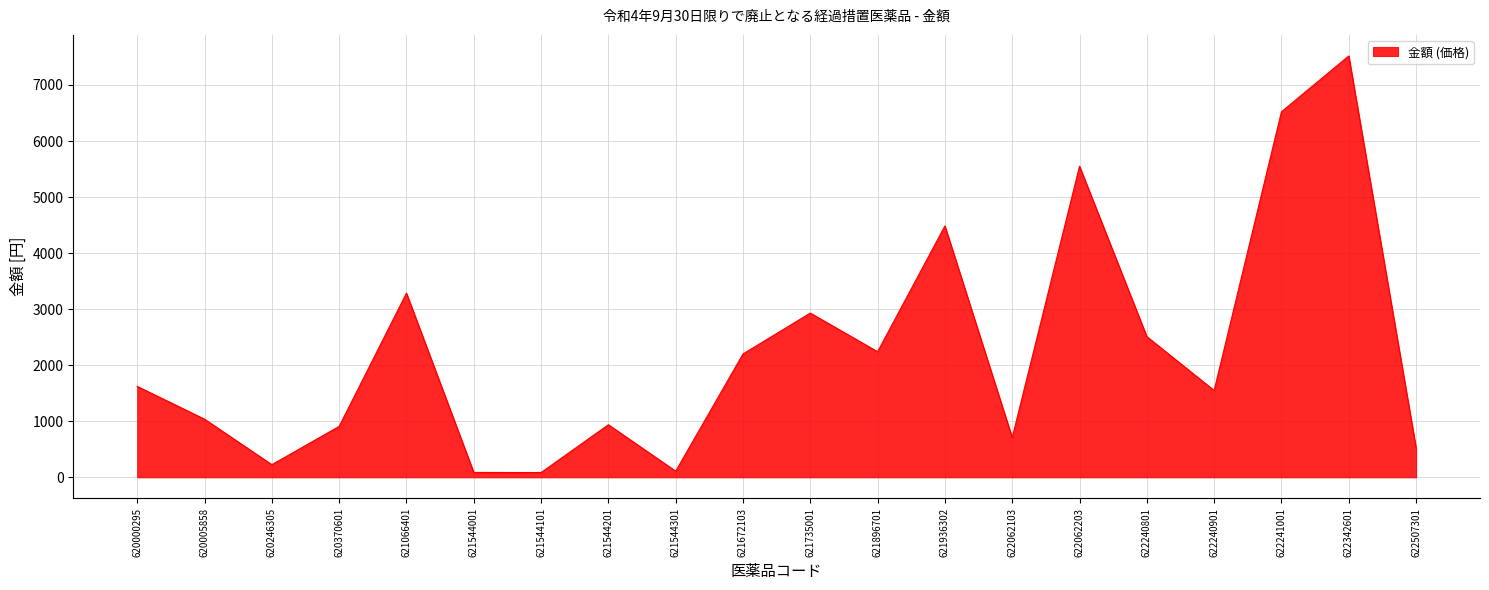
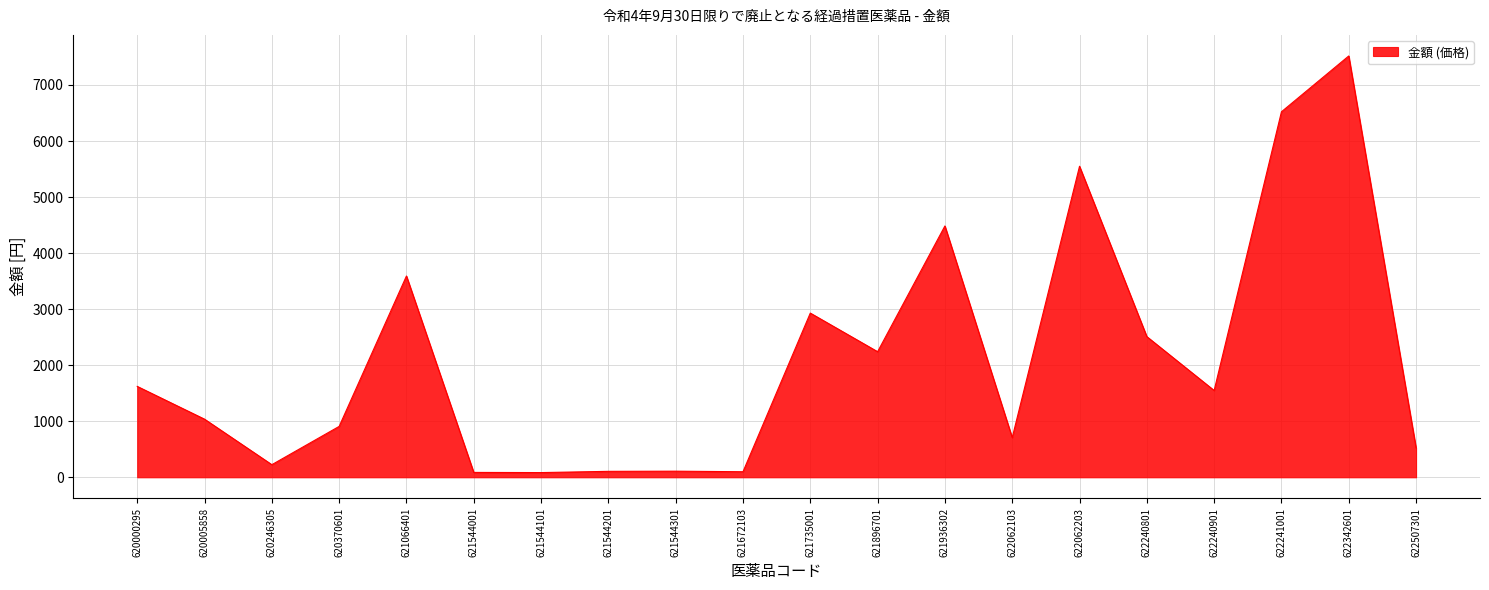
  {
    "620000295": 1600,
    "620005858": 1000,
    "620246305": 200,
    "620370601": 900,
-   "621066401": 3300,
+   "621066401": 3600,
    "621544001": 100,
    "621544101": 100,
-   "621544201": 900,
+   "621544201": 100,
    "621544301": 100,
-   "621672103": 2200,
+   "621672103": 100,
    "621735001": 2900,
    "621896701": 2200,
    "621936302": 4500,
    "622062103": 700,
    "622062203": 5600,
    "622240801": 2500,
    "622240901": 1500,
    "622241001": 6500,
    "622342601": 7500,
    "622507301": 500
  }
